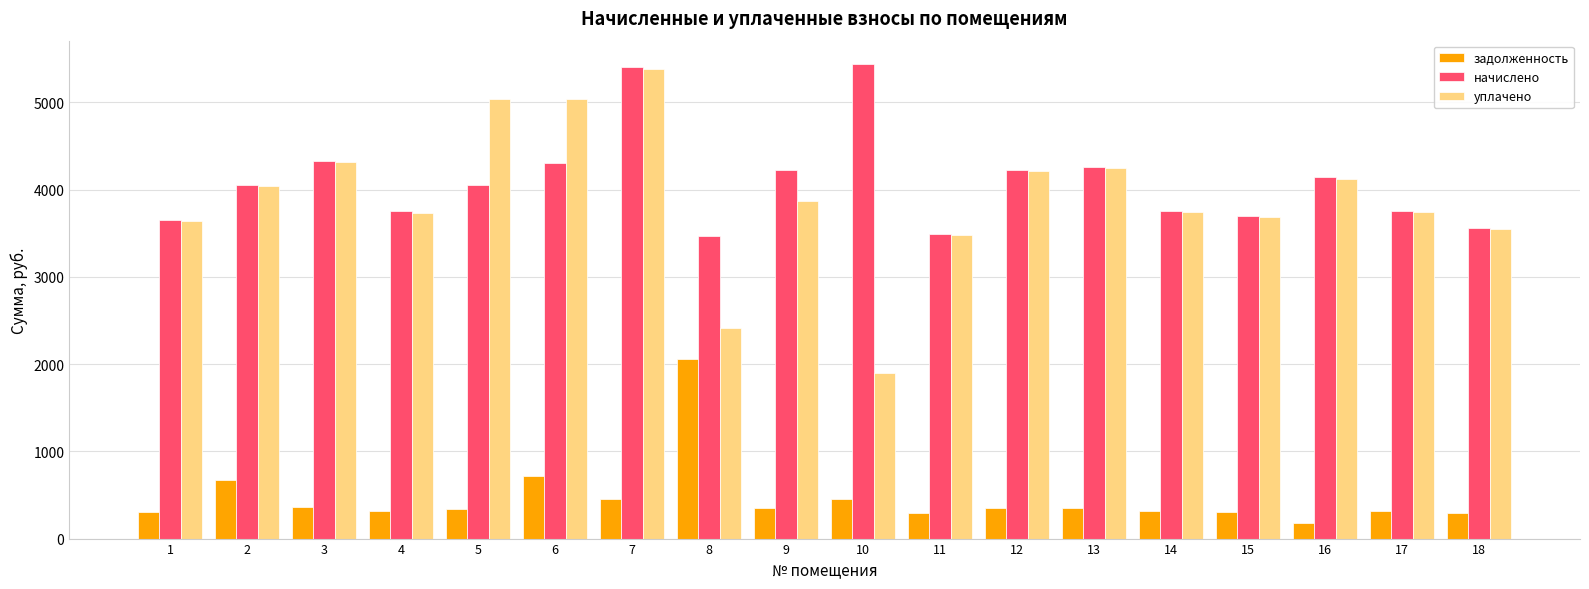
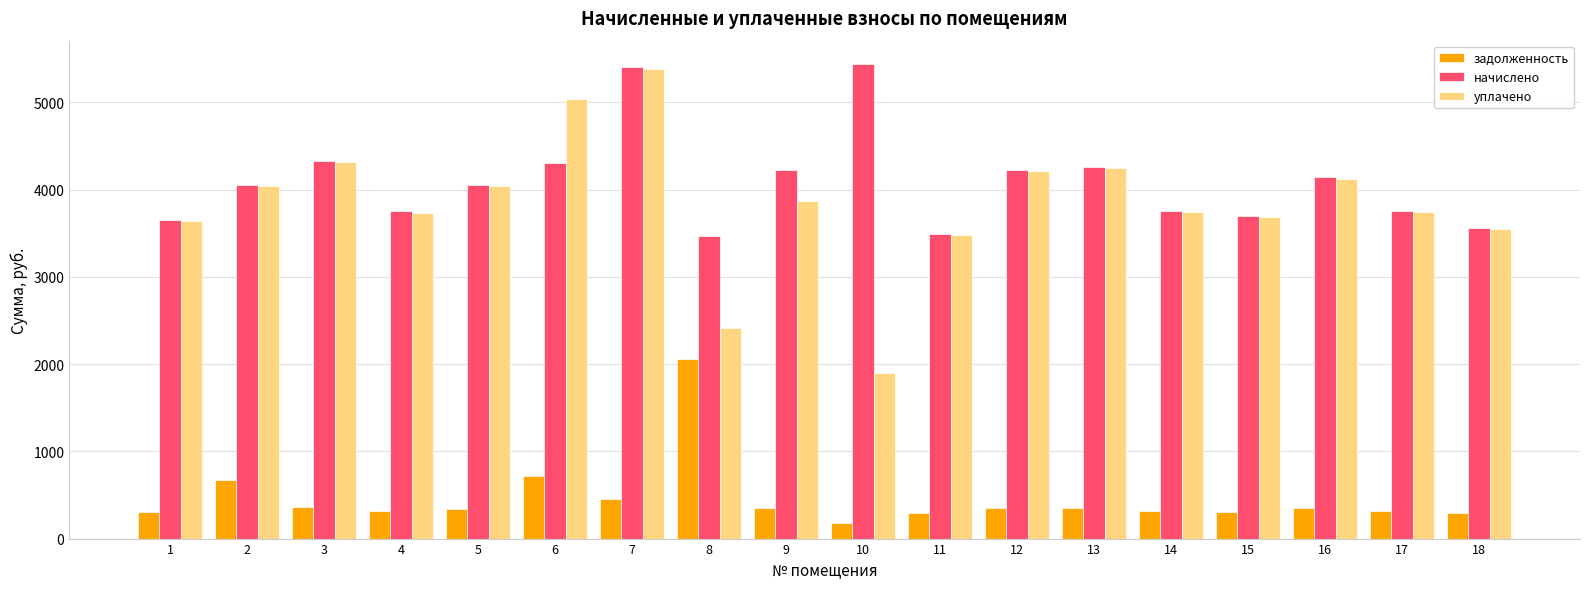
  {
    "задолженность": {
      "1": 300,
      "2": 700,
      "3": 400,
      "4": 300,
      "5": 300,
      "6": 700,
      "7": 500,
      "8": 2100,
      "9": 400,
-     "10": 500,
+     "10": 200,
      "11": 300,
      "12": 400,
      "13": 400,
      "14": 300,
      "15": 300,
-     "16": 200,
+     "16": 300,
      "17": 300,
      "18": 300
    },
    "начислено": {
      "1": 3700,
      "2": 4100,
      "3": 4300,
      "4": 3700,
      "5": 4100,
      "6": 4300,
      "7": 5400,
      "8": 3500,
      "9": 4200,
      "10": 5400,
      "11": 3500,
      "12": 4200,
      "13": 4300,
      "14": 3800,
      "15": 3700,
      "16": 4100,
      "17": 3800,
      "18": 3600
    },
    "уплачено": {
      "1": 3600,
      "2": 4000,
      "3": 4300,
      "4": 3700,
-     "5": 5000,
+     "5": 4000,
      "6": 5000,
      "7": 5400,
      "8": 2400,
      "9": 3900,
      "10": 1900,
      "11": 3500,
      "12": 4200,
      "13": 4200,
      "14": 3700,
      "15": 3700,
      "16": 4100,
      "17": 3700,
      "18": 3500
    }
  }
